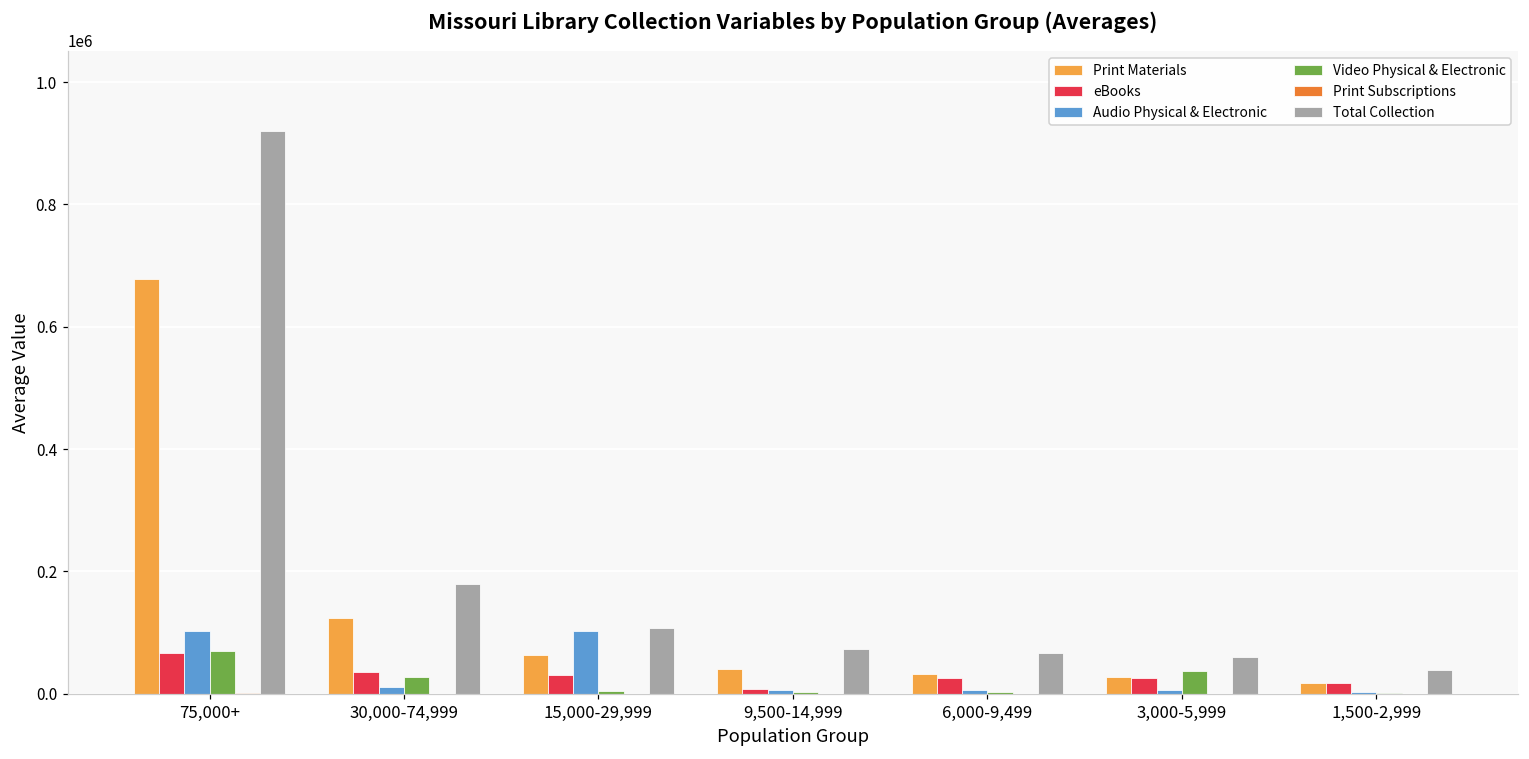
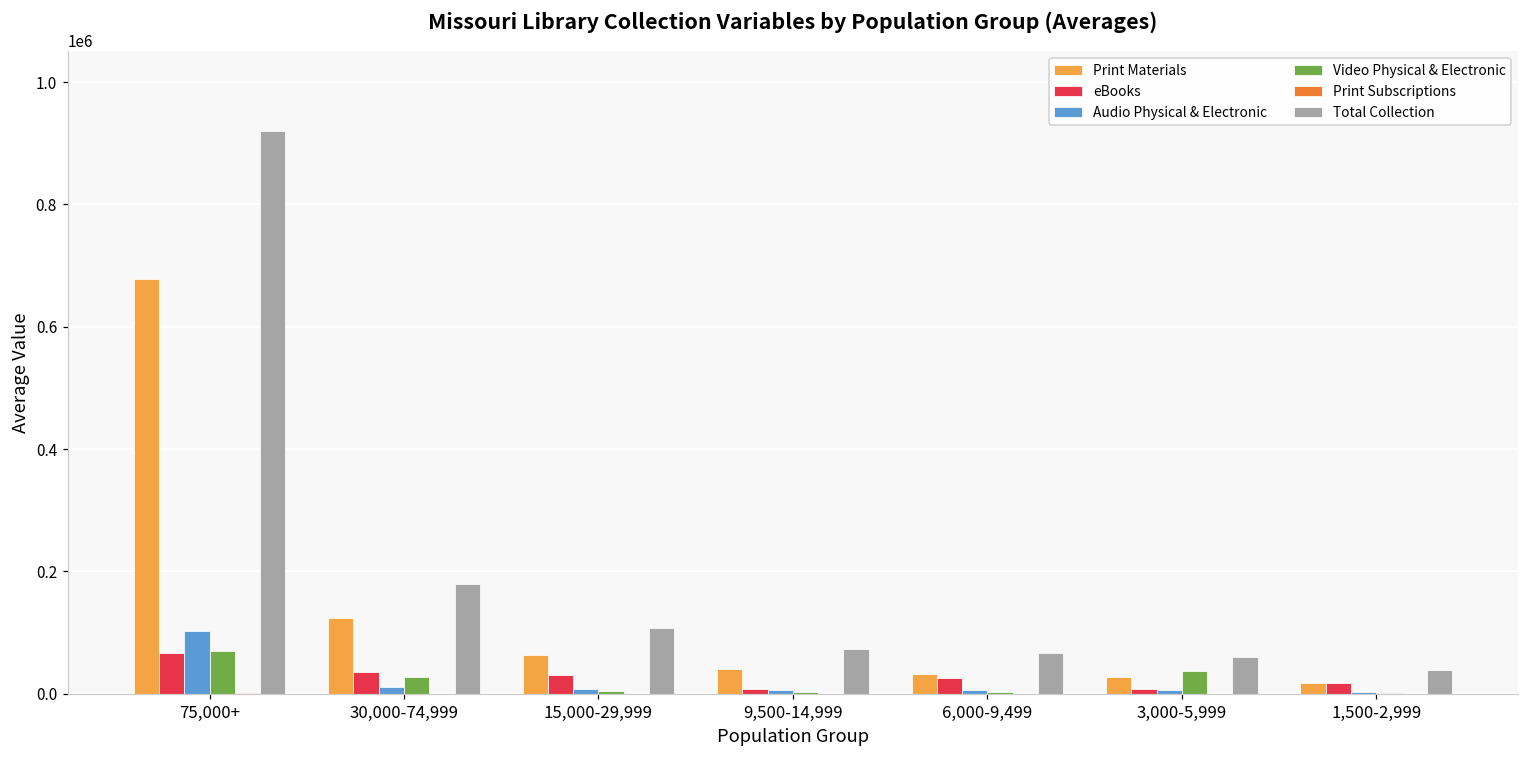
  {
    "eBooks": {
      "75,000+": 70000,
      "30,000-74,999": 30000,
      "15,000-29,999": 30000,
      "9,500-14,999": 10000,
      "6,000-9,499": 30000,
-     "3,000-5,999": 30000,
+     "3,000-5,999": 10000,
      "1,500-2,999": 20000
    },
    "Audio Physical & Electronic": {
      "75,000+": 100000,
      "30,000-74,999": 10000,
-     "15,000-29,999": 100000,
+     "15,000-29,999": 10000,
      "9,500-14,999": 10000,
      "6,000-9,499": 10000,
      "3,000-5,999": 10000
    },
    "Video Physical & Electronic": {
      "75,000+": 70000,
      "30,000-74,999": 30000,
      "15,000-29,999": 10000,
      "3,000-5,999": 40000
    },
    "Total Collection": {
      "75,000+": 920000,
      "30,000-74,999": 180000,
      "15,000-29,999": 110000,
      "9,500-14,999": 70000,
      "6,000-9,499": 70000,
      "3,000-5,999": 60000,
      "1,500-2,999": 40000
    }
  }
